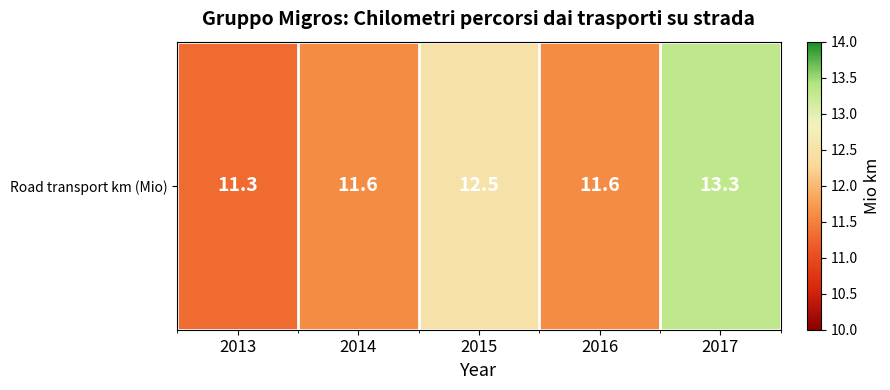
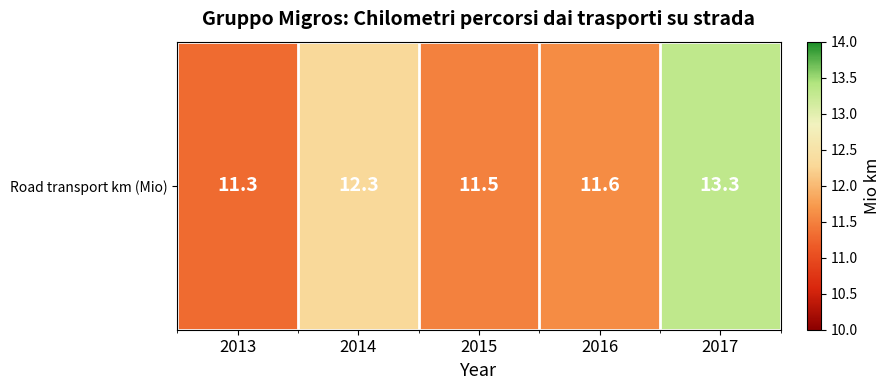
  {
    "Road transport km (Mio)": {
      "2013": 11.3,
-     "2014": 11.6,
-     "2015": 12.5,
+     "2014": 12.3,
+     "2015": 11.5,
      "2016": 11.6,
      "2017": 13.3
    }
  }
